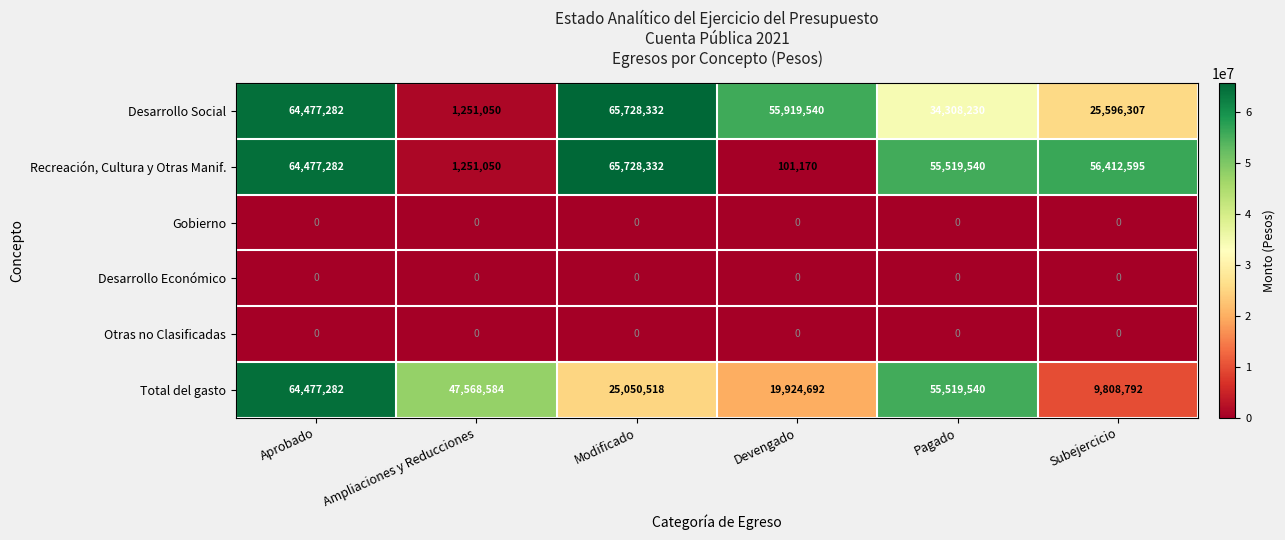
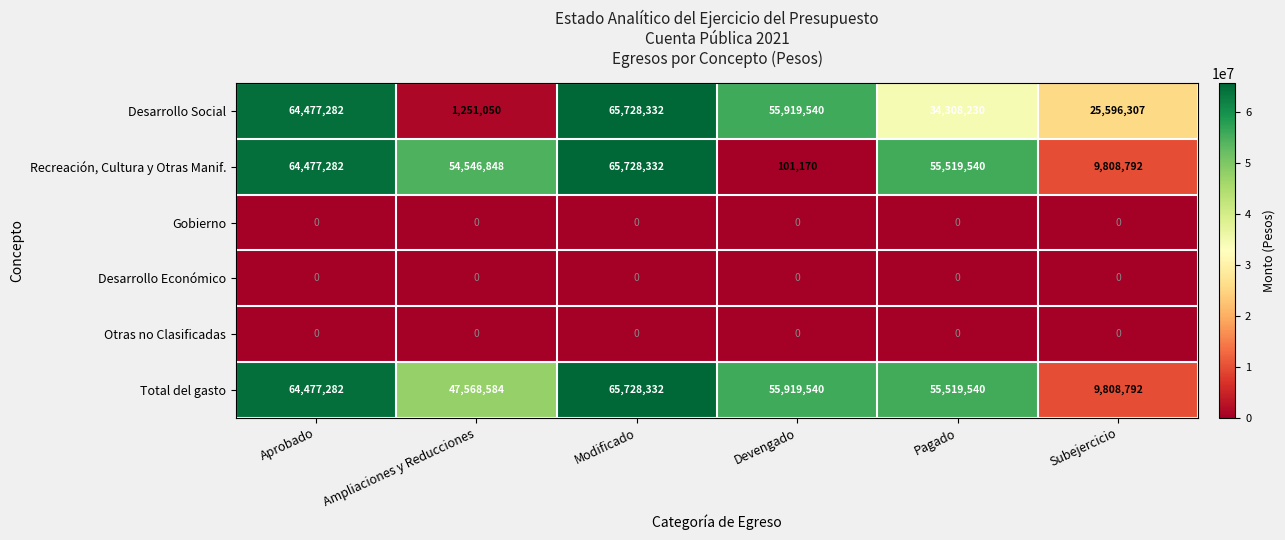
  {
    "Desarrollo Social": {
      "Aprobado": "64,477,282",
      "Ampliaciones y Reducciones": "1,251,050",
      "Modificado": "65,728,332",
      "Devengado": "55,919,540",
      "Pagado": "34,308,230",
      "Subejercicio": "25,596,307"
    },
    "Recreación, Cultura y Otras Manif.": {
      "Aprobado": "64,477,282",
-     "Ampliaciones y Reducciones": "1,251,050",
+     "Ampliaciones y Reducciones": "54,546,848",
      "Modificado": "65,728,332",
      "Devengado": "101,170",
      "Pagado": "55,519,540",
-     "Subejercicio": "56,412,595"
+     "Subejercicio": "9,808,792"
    },
    "Gobierno": {
      "Aprobado": "0",
      "Ampliaciones y Reducciones": "0",
      "Modificado": "0",
      "Devengado": "0",
      "Pagado": "0",
      "Subejercicio": "0"
    },
    "Desarrollo Económico": {
      "Aprobado": "0",
      "Ampliaciones y Reducciones": "0",
      "Modificado": "0",
      "Devengado": "0",
      "Pagado": "0",
      "Subejercicio": "0"
    },
    "Otras no Clasificadas": {
      "Aprobado": "0",
      "Ampliaciones y Reducciones": "0",
      "Modificado": "0",
      "Devengado": "0",
      "Pagado": "0",
      "Subejercicio": "0"
    },
    "Total del gasto": {
      "Aprobado": "64,477,282",
      "Ampliaciones y Reducciones": "47,568,584",
-     "Modificado": "25,050,518",
-     "Devengado": "19,924,692",
+     "Modificado": "65,728,332",
+     "Devengado": "55,919,540",
      "Pagado": "55,519,540",
      "Subejercicio": "9,808,792"
    }
  }
